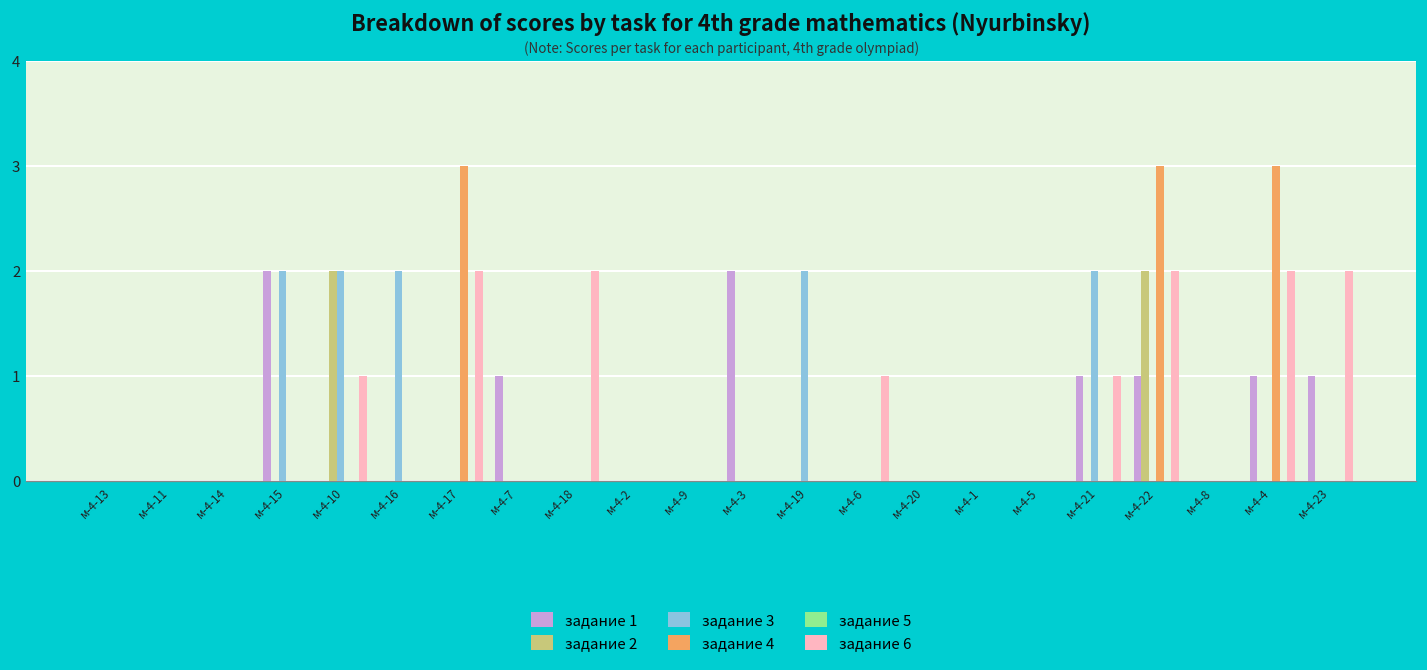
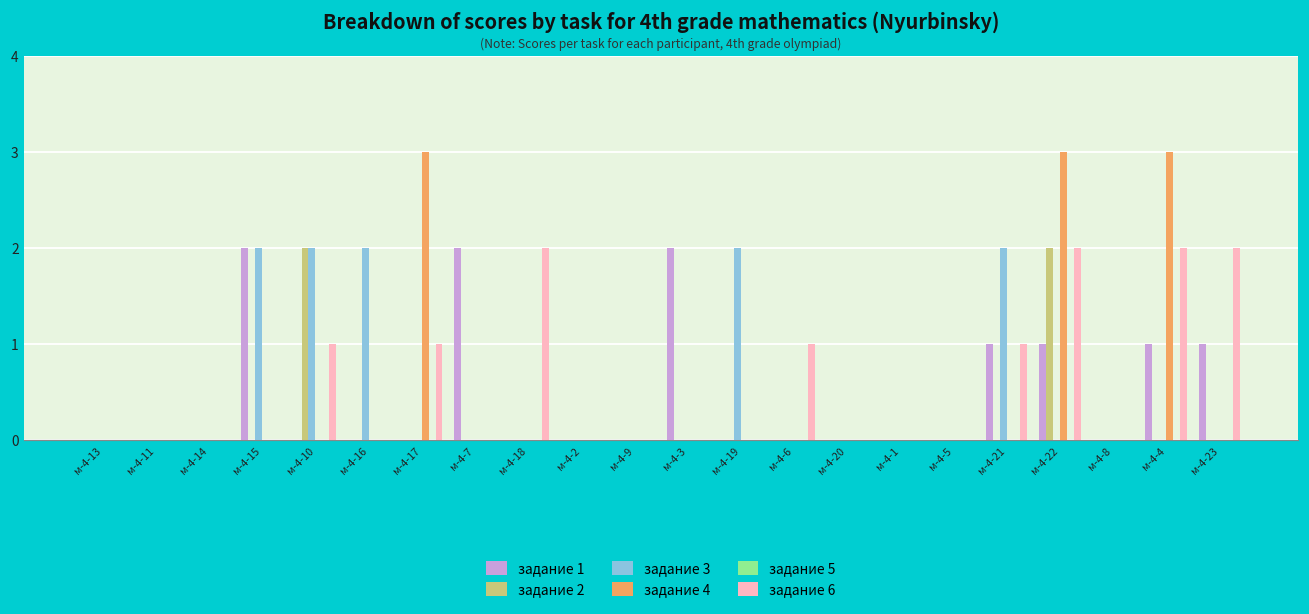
  {
    "задание 1": {
      "м-4-13": 0,
      "м-4-11": 0,
      "м-4-14": 0,
      "м-4-15": 2,
      "м-4-10": 0,
      "м-4-16": 0,
      "м-4-17": 0,
-     "м-4-7": 1,
+     "м-4-7": 2,
      "м-4-18": 0,
      "м-4-2": 0,
      "м-4-9": 0,
      "м-4-3": 2,
      "м-4-19": 0,
      "м-4-6": 0,
      "м-4-20": 0,
      "м-4-1": 0,
      "м-4-5": 0,
      "м-4-21": 1,
      "м-4-22": 1,
      "м-4-8": 0,
      "м-4-4": 1,
      "м-4-23": 1
    },
    "задание 2": {
      "м-4-13": 0,
      "м-4-11": 0,
      "м-4-14": 0,
      "м-4-15": 0,
      "м-4-10": 2,
      "м-4-16": 0,
      "м-4-17": 0,
      "м-4-7": 0,
      "м-4-18": 0,
      "м-4-2": 0,
      "м-4-9": 0,
      "м-4-3": 0,
      "м-4-19": 0,
      "м-4-6": 0,
      "м-4-20": 0,
      "м-4-1": 0,
      "м-4-5": 0,
      "м-4-21": 0,
      "м-4-22": 2,
      "м-4-8": 0,
      "м-4-4": 0,
      "м-4-23": 0
    },
    "задание 3": {
      "м-4-13": 0,
      "м-4-11": 0,
      "м-4-14": 0,
      "м-4-15": 2,
      "м-4-10": 2,
      "м-4-16": 2,
      "м-4-17": 0,
      "м-4-7": 0,
      "м-4-18": 0,
      "м-4-2": 0,
      "м-4-9": 0,
      "м-4-3": 0,
      "м-4-19": 2,
      "м-4-6": 0,
      "м-4-20": 0,
      "м-4-1": 0,
      "м-4-5": 0,
      "м-4-21": 2,
      "м-4-22": 0,
      "м-4-8": 0,
      "м-4-4": 0,
      "м-4-23": 0
    },
    "задание 4": {
      "м-4-13": 0,
      "м-4-11": 0,
      "м-4-14": 0,
      "м-4-15": 0,
      "м-4-10": 0,
      "м-4-16": 0,
      "м-4-17": 3,
      "м-4-7": 0,
      "м-4-18": 0,
      "м-4-2": 0,
      "м-4-9": 0,
      "м-4-3": 0,
      "м-4-19": 0,
      "м-4-6": 0,
      "м-4-20": 0,
      "м-4-1": 0,
      "м-4-5": 0,
      "м-4-21": 0,
      "м-4-22": 3,
      "м-4-8": 0,
      "м-4-4": 3,
      "м-4-23": 0
    },
    "задание 5": {
      "м-4-13": 0,
      "м-4-11": 0,
      "м-4-14": 0,
      "м-4-15": 0,
      "м-4-10": 0,
      "м-4-16": 0,
      "м-4-17": 0,
      "м-4-7": 0,
      "м-4-18": 0,
      "м-4-2": 0,
      "м-4-9": 0,
      "м-4-3": 0,
      "м-4-19": 0,
      "м-4-6": 0,
      "м-4-20": 0,
      "м-4-1": 0,
      "м-4-5": 0,
      "м-4-21": 0,
      "м-4-22": 0,
      "м-4-8": 0,
      "м-4-4": 0,
      "м-4-23": 0
    },
    "задание 6": {
      "м-4-13": 0,
      "м-4-11": 0,
      "м-4-14": 0,
      "м-4-15": 0,
      "м-4-10": 1,
      "м-4-16": 0,
-     "м-4-17": 2,
+     "м-4-17": 1,
      "м-4-7": 0,
      "м-4-18": 2,
      "м-4-2": 0,
      "м-4-9": 0,
      "м-4-3": 0,
      "м-4-19": 0,
      "м-4-6": 1,
      "м-4-20": 0,
      "м-4-1": 0,
      "м-4-5": 0,
      "м-4-21": 1,
      "м-4-22": 2,
      "м-4-8": 0,
      "м-4-4": 2,
      "м-4-23": 2
    }
  }
